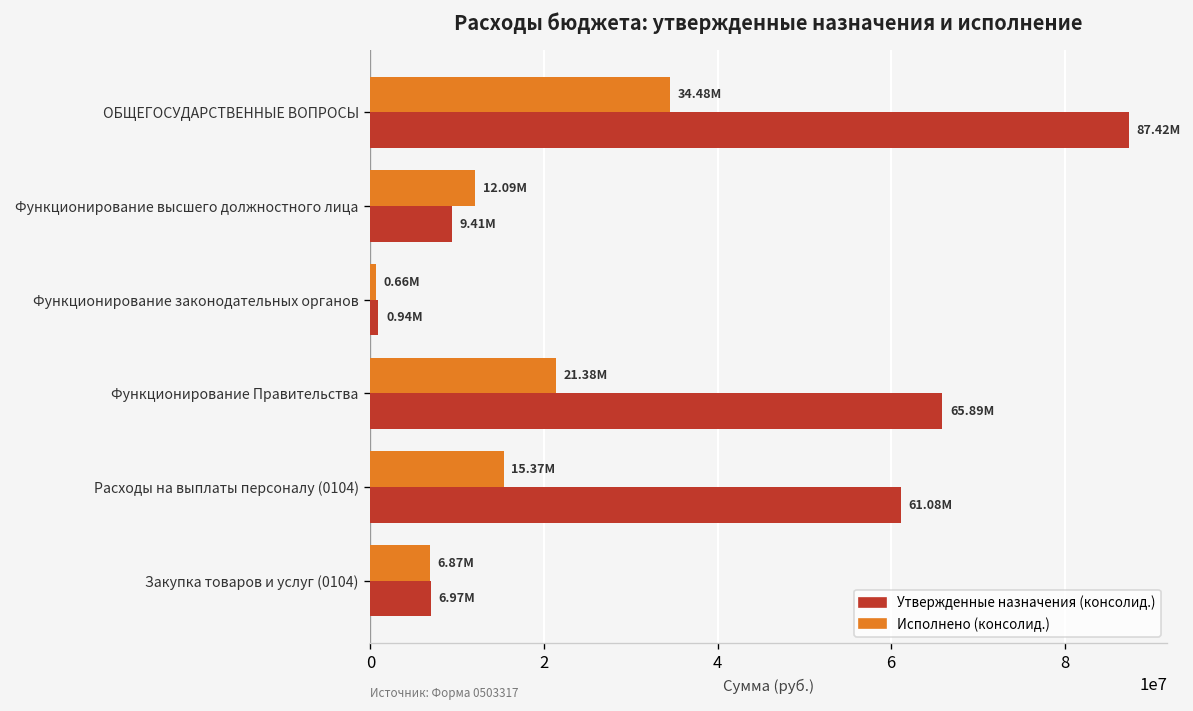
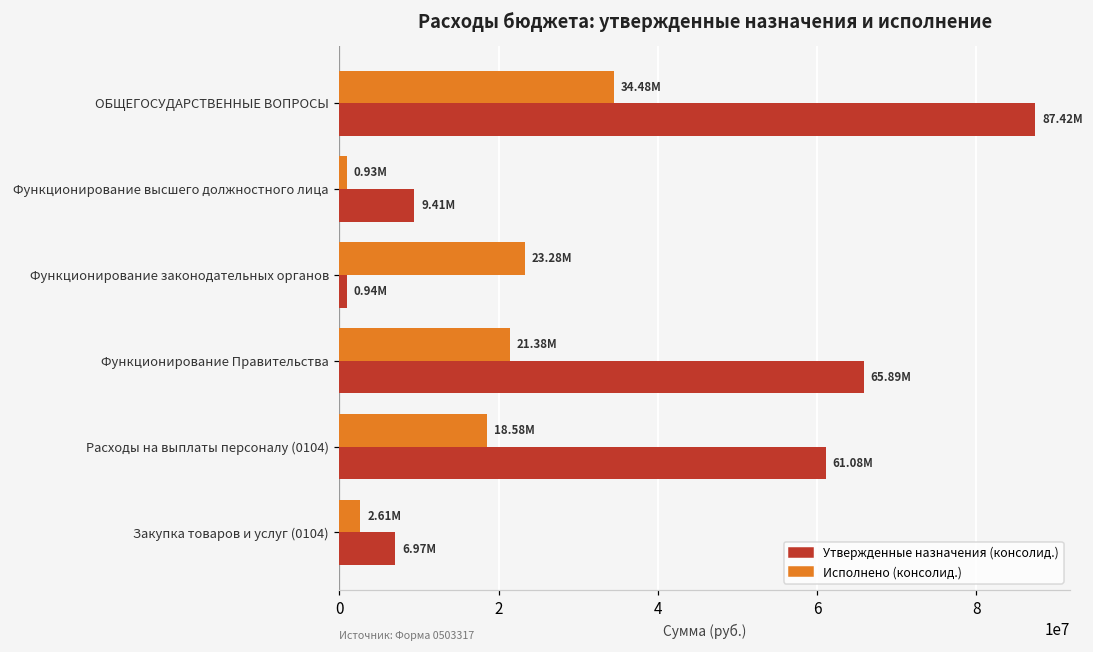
  {
    "Утвержденные назначения (консолид.)": {
      "ОБЩЕГОСУДАРСТВЕННЫЕ ВОПРОСЫ": "87.42M",
      "Функционирование высшего должностного лица": "9.41M",
      "Функционирование законодательных органов": "0.94M",
      "Функционирование Правительства": "65.89M",
      "Расходы на выплаты персоналу (0104)": "61.08M",
      "Закупка товаров и услуг (0104)": "6.97M"
    },
    "Исполнено (консолид.)": {
      "ОБЩЕГОСУДАРСТВЕННЫЕ ВОПРОСЫ": "34.48M",
-     "Функционирование высшего должностного лица": "12.09M",
-     "Функционирование законодательных органов": "0.66M",
+     "Функционирование высшего должностного лица": "0.93M",
+     "Функционирование законодательных органов": "23.28M",
      "Функционирование Правительства": "21.38M",
-     "Расходы на выплаты персоналу (0104)": "15.37M",
-     "Закупка товаров и услуг (0104)": "6.87M"
+     "Расходы на выплаты персоналу (0104)": "18.58M",
+     "Закупка товаров и услуг (0104)": "2.61M"
    }
  }
